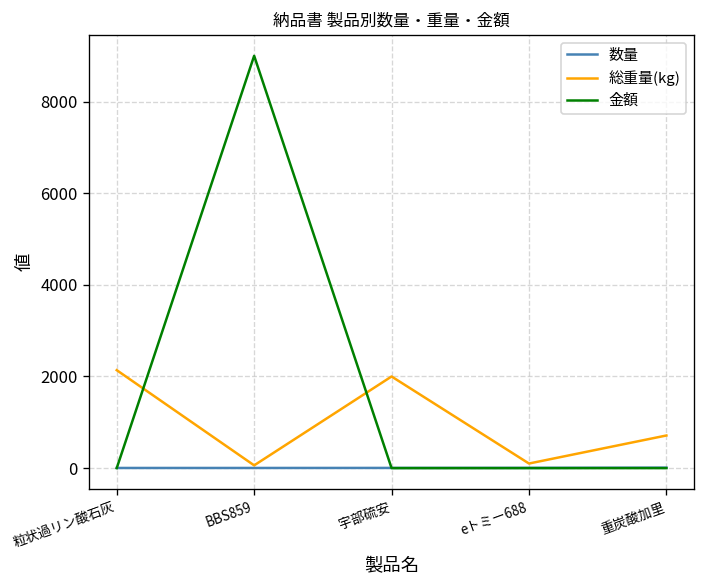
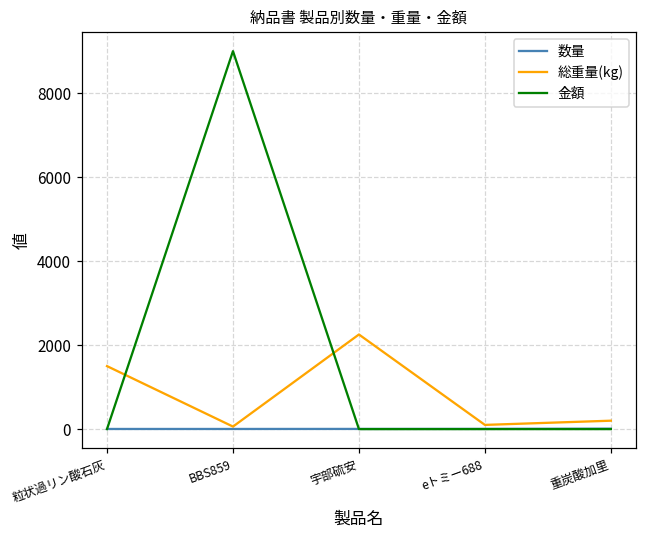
  {
    "総重量(kg)": {
-     "粒状過リン酸石灰": 2100,
-     "宇部硫安": 2000,
+     "粒状過リン酸石灰": 1500,
+     "宇部硫安": 2300,
      "eトミー688": 100,
-     "重炭酸加里": 700
+     "重炭酸加里": 200
    },
    "金額": {
      "BBS859": 9000
    }
  }
